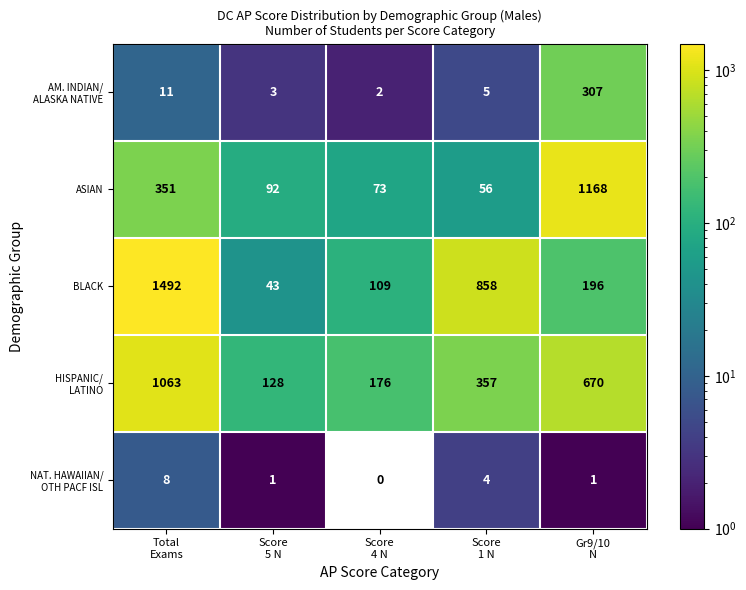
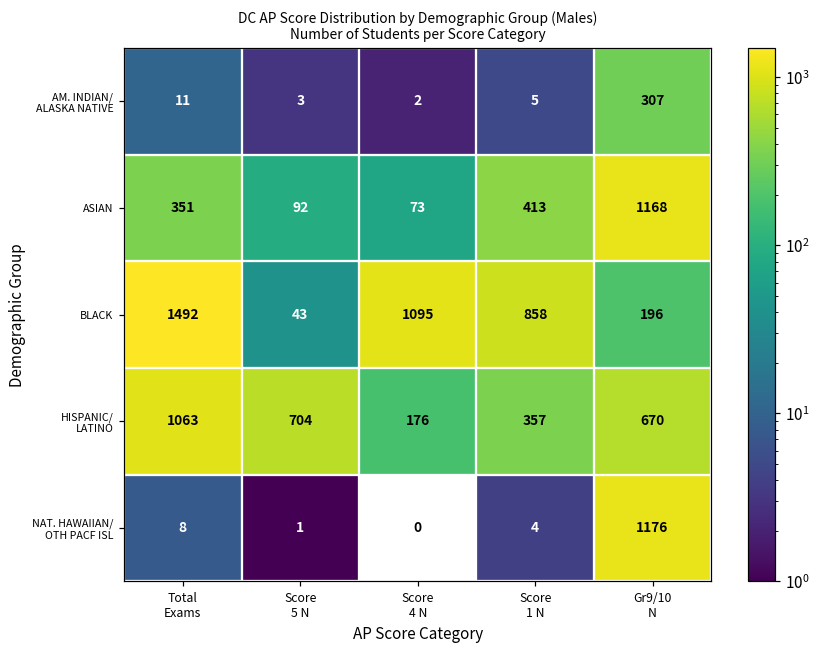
  {
    "AM. INDIAN/ ALASKA NATIVE": {
      "Total Exams": 11,
      "Score 5 N": 3,
      "Score 4 N": 2,
      "Score 1 N": 5,
      "Gr9/10 N": 307
    },
    "ASIAN": {
      "Total Exams": 351,
      "Score 5 N": 92,
      "Score 4 N": 73,
-     "Score 1 N": 56,
+     "Score 1 N": 413,
      "Gr9/10 N": 1168
    },
    "BLACK": {
      "Total Exams": 1492,
      "Score 5 N": 43,
-     "Score 4 N": 109,
+     "Score 4 N": 1095,
      "Score 1 N": 858,
      "Gr9/10 N": 196
    },
    "HISPANIC/ LATINO": {
      "Total Exams": 1063,
-     "Score 5 N": 128,
+     "Score 5 N": 704,
      "Score 4 N": 176,
      "Score 1 N": 357,
      "Gr9/10 N": 670
    },
    "NAT. HAWAIIAN/ OTH PACF ISL": {
      "Total Exams": 8,
      "Score 5 N": 1,
      "Score 1 N": 4,
-     "Gr9/10 N": 1
+     "Gr9/10 N": 1176
    }
  }
